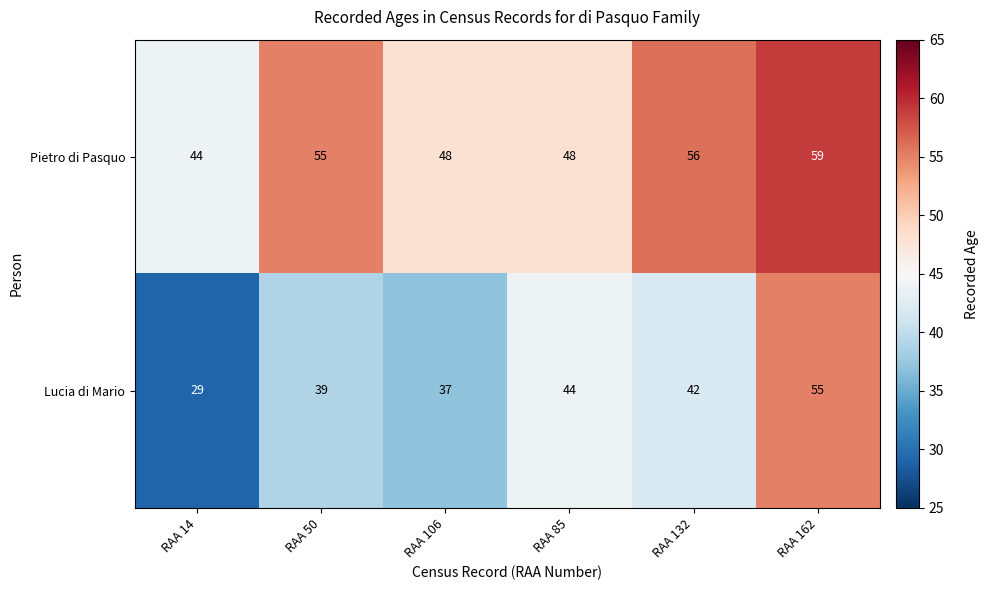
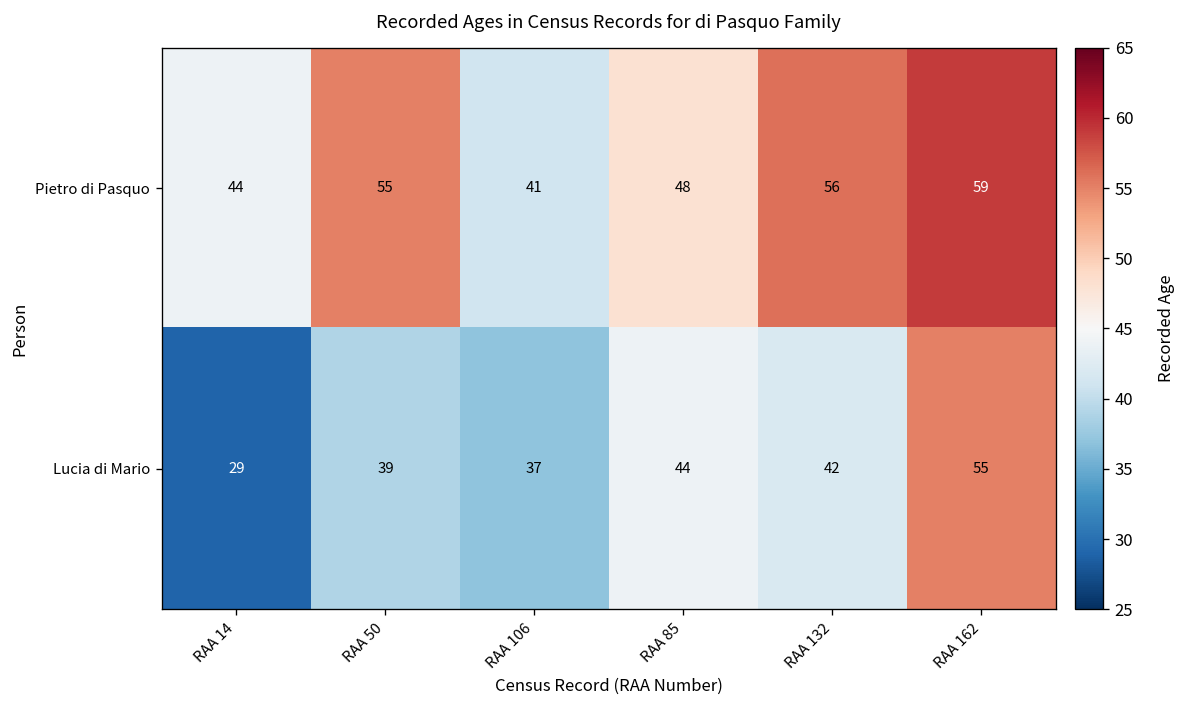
  {
    "Pietro di Pasquo": {
      "RAA 14": 44,
      "RAA 50": 55,
-     "RAA 106": 48,
+     "RAA 106": 41,
      "RAA 85": 48,
      "RAA 132": 56,
      "RAA 162": 59
    },
    "Lucia di Mario": {
      "RAA 14": 29,
      "RAA 50": 39,
      "RAA 106": 37,
      "RAA 85": 44,
      "RAA 132": 42,
      "RAA 162": 55
    }
  }
